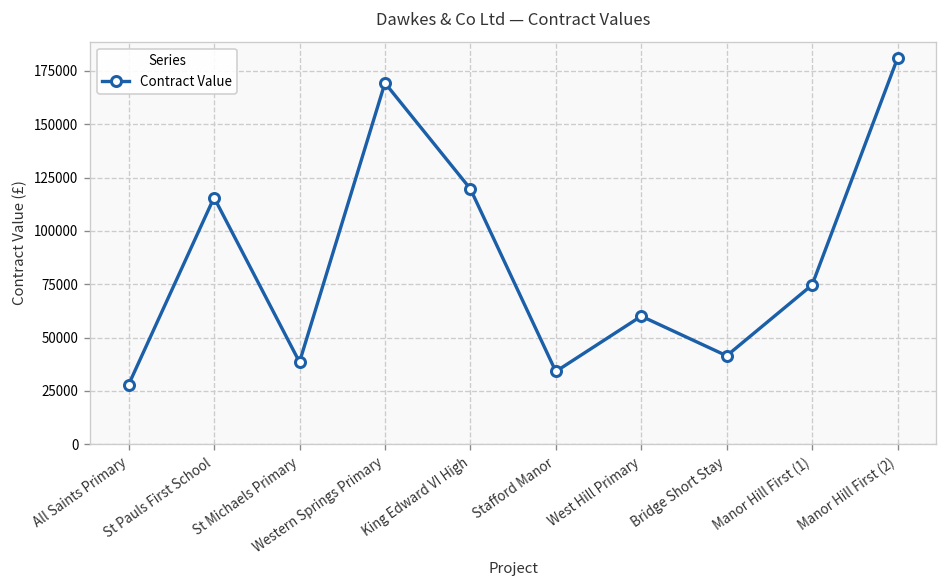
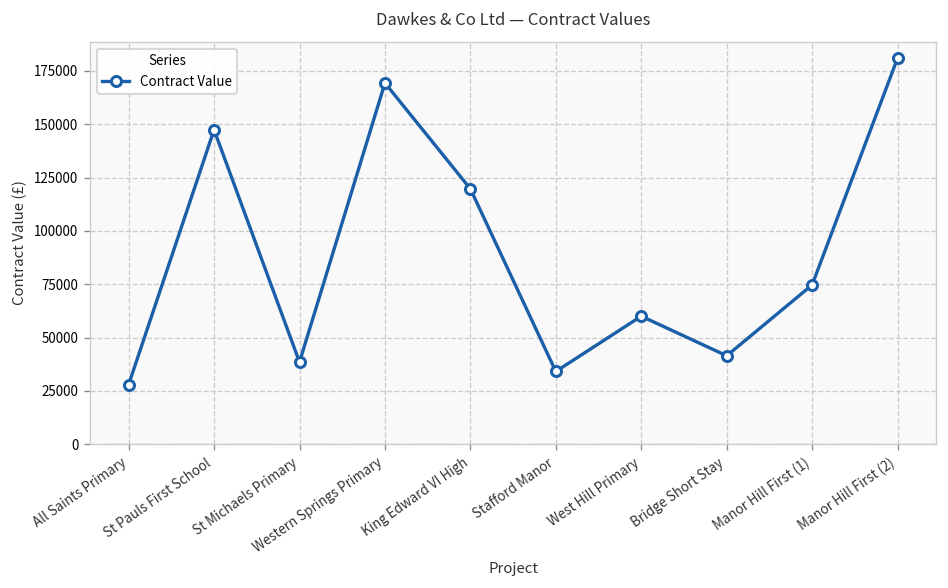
  {
    "All Saints Primary": 28000,
-   "St Pauls First School": 116000,
+   "St Pauls First School": 147000,
    "St Michaels Primary": 39000,
    "Western Springs Primary": 169000,
    "King Edward VI High": 120000,
    "Stafford Manor": 34000,
    "West Hill Primary": 60000,
    "Bridge Short Stay": 41000,
    "Manor Hill First (1)": 75000,
    "Manor Hill First (2)": 181000
  }
